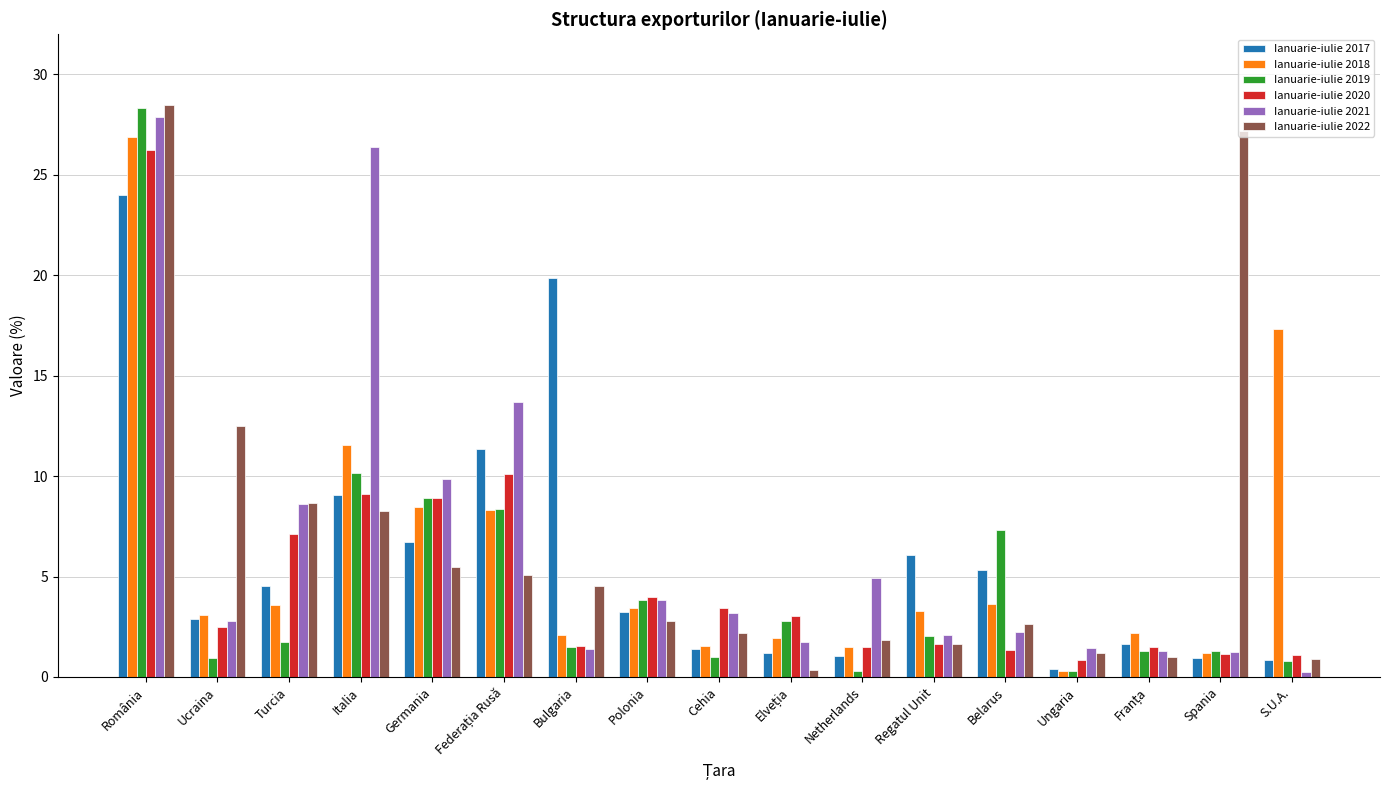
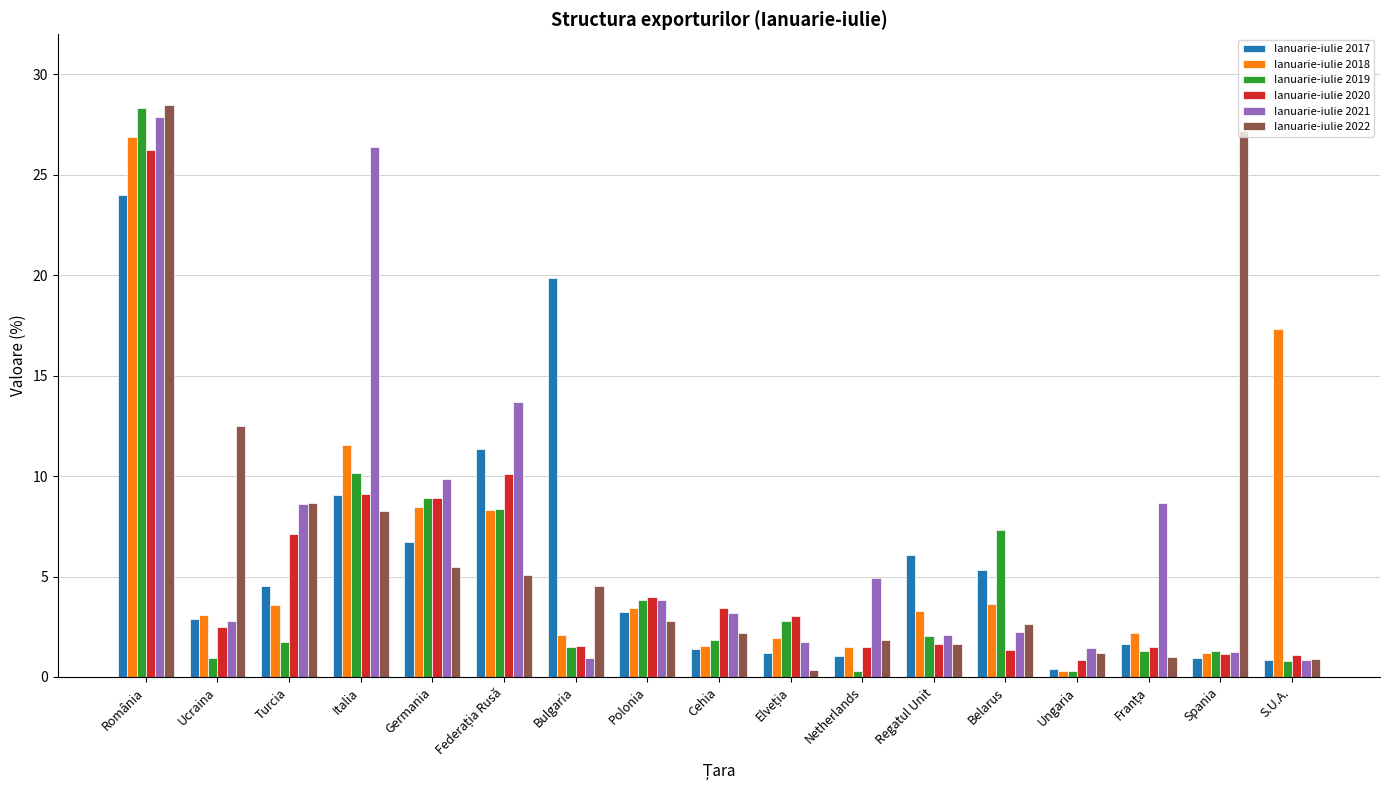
  {
    "Ianuarie-iulie 2017": {
      "România": 24.0,
      "Ucraina": 2.9,
      "Turcia": 4.5,
      "Italia": 9.1,
      "Germania": 6.7,
      "Federația Rusă": 11.3,
      "Bulgaria": 19.9,
      "Polonia": 3.2,
      "Cehia": 1.4,
      "Elveția": 1.2,
      "Netherlands": 1.1,
      "Regatul Unit": 6.1,
      "Belarus": 5.3,
      "Ungaria": 0.4,
      "Franța": 1.7,
      "Spania": 0.9,
      "S.U.A.": 0.8
    },
    "Ianuarie-iulie 2018": {
      "România": 26.9,
      "Ucraina": 3.1,
      "Turcia": 3.6,
      "Italia": 11.5,
      "Germania": 8.4,
      "Federația Rusă": 8.3,
      "Bulgaria": 2.1,
      "Polonia": 3.5,
      "Cehia": 1.6,
      "Elveția": 2.0,
      "Netherlands": 1.5,
      "Regatul Unit": 3.3,
      "Belarus": 3.6,
      "Ungaria": 0.3,
      "Franța": 2.2,
      "Spania": 1.2,
      "S.U.A.": 17.3
    },
    "Ianuarie-iulie 2019": {
      "România": 28.3,
      "Ucraina": 0.9,
      "Turcia": 1.8,
      "Italia": 10.2,
      "Germania": 8.9,
      "Federația Rusă": 8.3,
      "Bulgaria": 1.5,
      "Polonia": 3.8,
-     "Cehia": 1.0,
+     "Cehia": 1.9,
      "Elveția": 2.8,
      "Netherlands": 0.3,
      "Regatul Unit": 2.0,
      "Belarus": 7.3,
      "Ungaria": 0.3,
      "Franța": 1.3,
      "Spania": 1.3,
      "S.U.A.": 0.8
    },
    "Ianuarie-iulie 2020": {
      "România": 26.2,
      "Ucraina": 2.5,
      "Turcia": 7.1,
      "Italia": 9.1,
      "Germania": 8.9,
      "Federația Rusă": 10.1,
      "Bulgaria": 1.5,
      "Polonia": 4.0,
      "Cehia": 3.4,
      "Elveția": 3.0,
      "Netherlands": 1.5,
      "Regatul Unit": 1.6,
      "Belarus": 1.3,
      "Ungaria": 0.9,
      "Franța": 1.5,
      "Spania": 1.2,
      "S.U.A.": 1.1
    },
    "Ianuarie-iulie 2021": {
      "România": 27.9,
      "Ucraina": 2.8,
      "Turcia": 8.6,
      "Italia": 26.4,
      "Germania": 9.9,
      "Federația Rusă": 13.7,
-     "Bulgaria": 1.4,
+     "Bulgaria": 1.0,
      "Polonia": 3.8,
      "Cehia": 3.2,
      "Elveția": 1.7,
      "Netherlands": 4.9,
      "Regatul Unit": 2.1,
      "Belarus": 2.2,
      "Ungaria": 1.5,
-     "Franța": 1.3,
+     "Franța": 8.6,
      "Spania": 1.2,
-     "S.U.A.": 0.2
+     "S.U.A.": 0.8
    },
    "Ianuarie-iulie 2022": {
      "România": 28.5,
      "Ucraina": 12.5,
      "Turcia": 8.7,
      "Italia": 8.3,
      "Germania": 5.5,
      "Federația Rusă": 5.1,
      "Bulgaria": 4.5,
      "Polonia": 2.8,
      "Cehia": 2.2,
      "Elveția": 0.3,
      "Netherlands": 1.8,
      "Regatul Unit": 1.6,
      "Belarus": 2.6,
      "Ungaria": 1.2,
      "Franța": 1.0,
      "S.U.A.": 0.9
    }
  }
